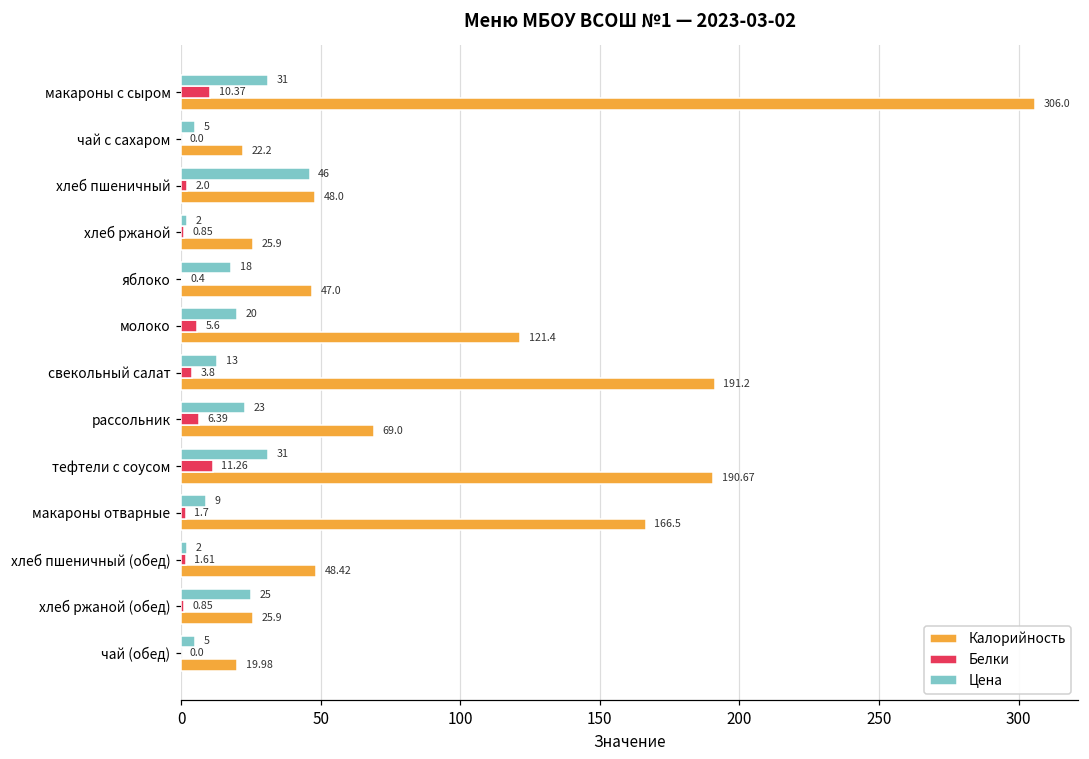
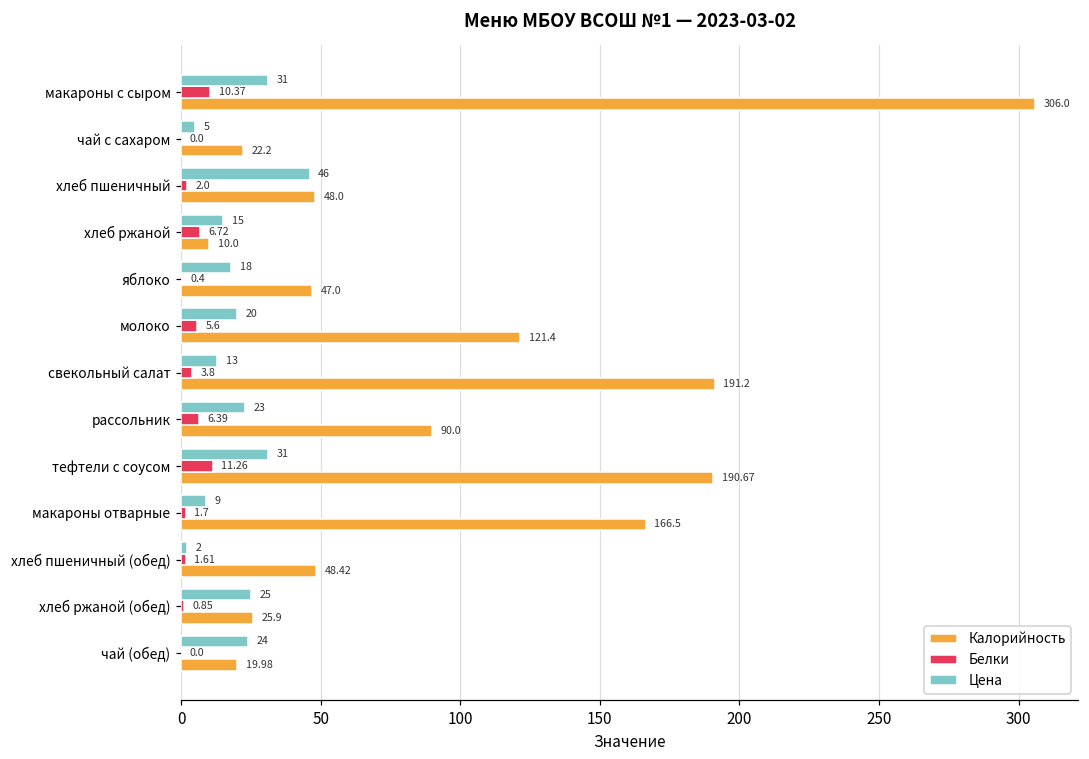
  {
    "Калорийность": {
      "макароны с сыром": 306.0,
      "чай с сахаром": 22.2,
      "хлеб пшеничный": 48.0,
-     "хлеб ржаной": 25.9,
+     "хлеб ржаной": 10.0,
      "яблоко": 47.0,
      "молоко": 121.4,
      "свекольный салат": 191.2,
-     "рассольник": 69.0,
+     "рассольник": 90.0,
      "тефтели с соусом": 190.67,
      "макароны отварные": 166.5,
      "хлеб пшеничный (обед)": 48.42,
      "хлеб ржаной (обед)": 25.9,
      "чай (обед)": 19.98
    },
    "Белки": {
      "макароны с сыром": 10.37,
      "чай с сахаром": 0.0,
      "хлеб пшеничный": 2.0,
-     "хлеб ржаной": 0.85,
+     "хлеб ржаной": 6.72,
      "яблоко": 0.4,
      "молоко": 5.6,
      "свекольный салат": 3.8,
      "рассольник": 6.39,
      "тефтели с соусом": 11.26,
      "макароны отварные": 1.7,
      "хлеб пшеничный (обед)": 1.61,
      "хлеб ржаной (обед)": 0.85,
      "чай (обед)": 0.0
    },
    "Цена": {
      "макароны с сыром": 31,
      "чай с сахаром": 5,
      "хлеб пшеничный": 46,
-     "хлеб ржаной": 2,
+     "хлеб ржаной": 15,
      "яблоко": 18,
      "молоко": 20,
      "свекольный салат": 13,
      "рассольник": 23,
      "тефтели с соусом": 31,
      "макароны отварные": 9,
      "хлеб пшеничный (обед)": 2,
      "хлеб ржаной (обед)": 25,
-     "чай (обед)": 5
+     "чай (обед)": 24
    }
  }
